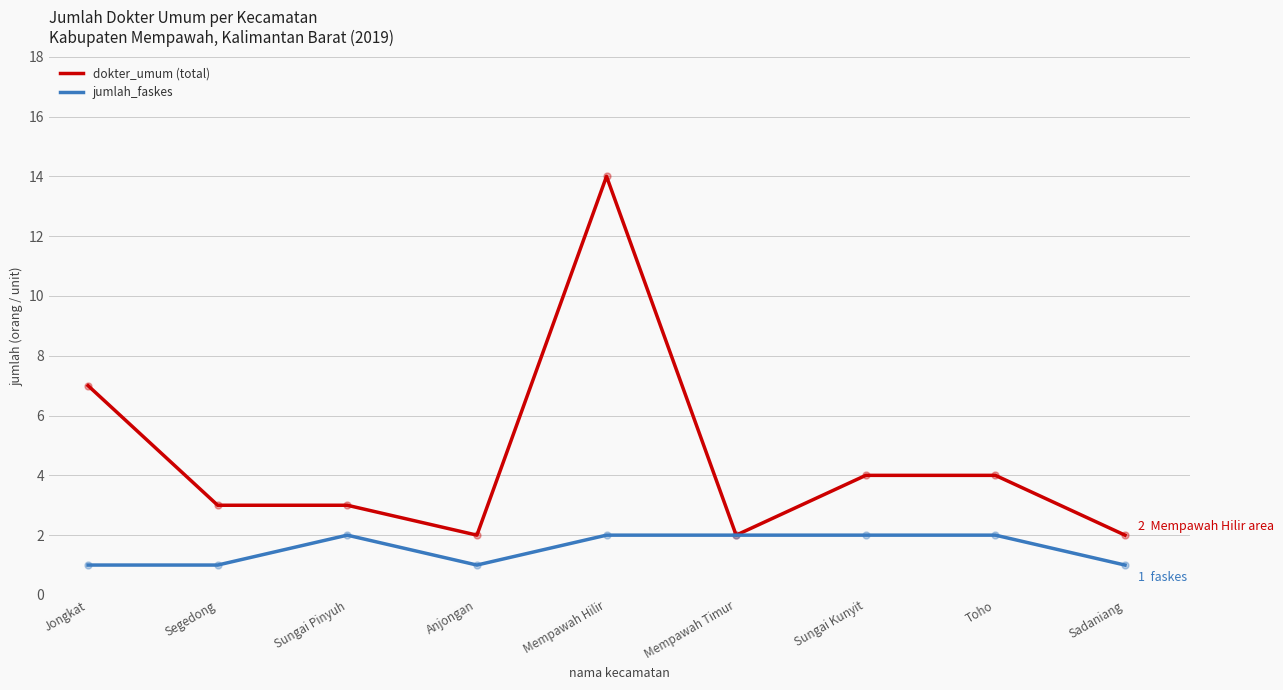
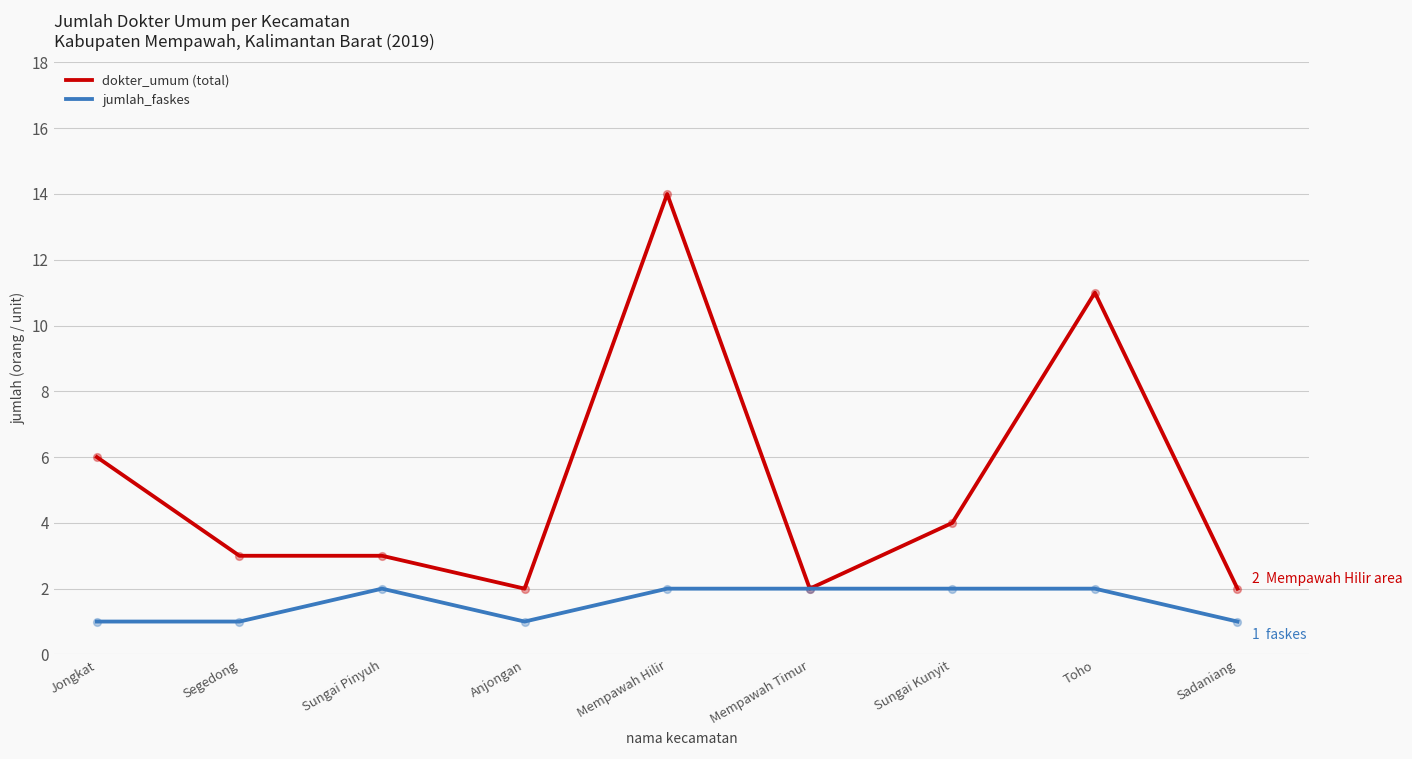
  {
    "dokter_umum (total)": {
-     "Jongkat": 7,
+     "Jongkat": 6,
      "Segedong": 3,
      "Sungai Pinyuh": 3,
      "Anjongan": 2,
      "Mempawah Hilir": 14,
      "Sungai Kunyit": 4,
-     "Toho": 4
+     "Toho": 11
    },
    "jumlah_faskes": {
      "Sadaniang": 1
    }
  }
